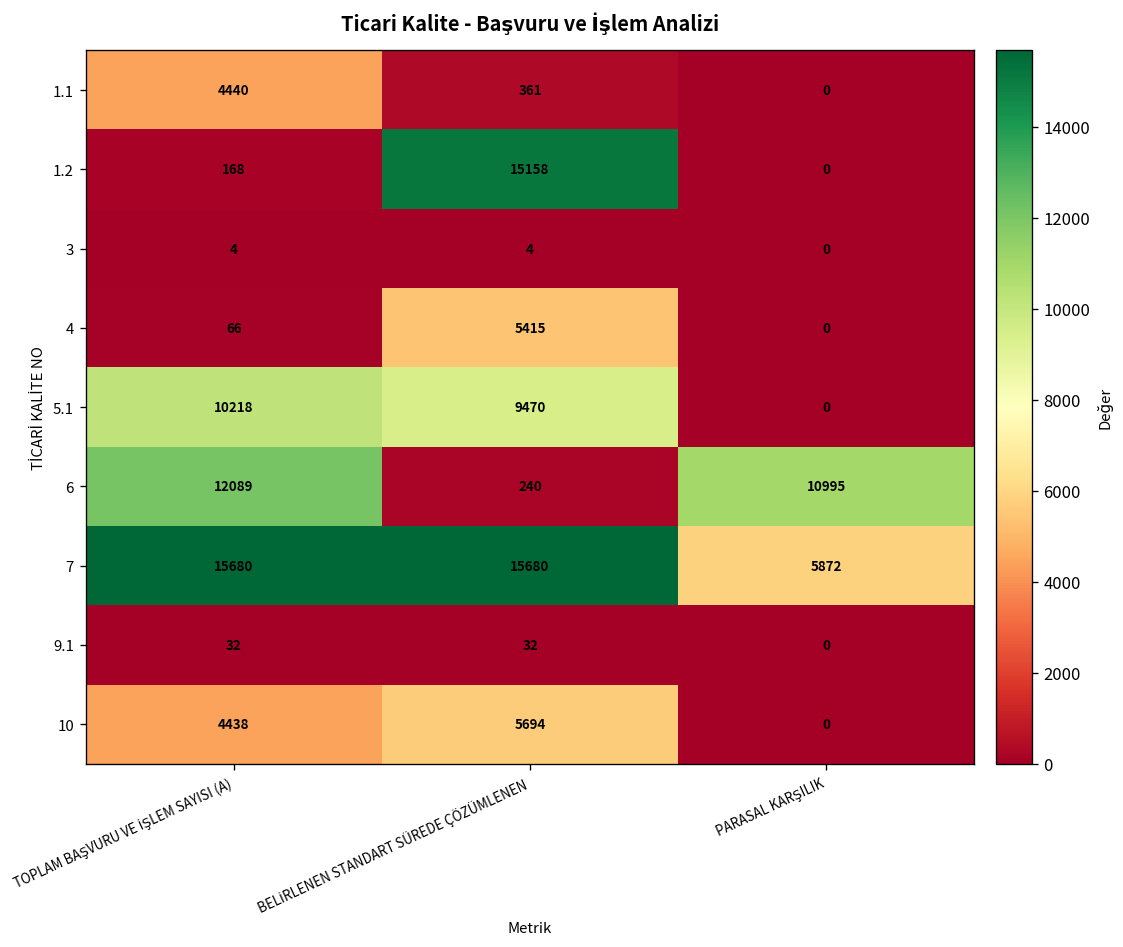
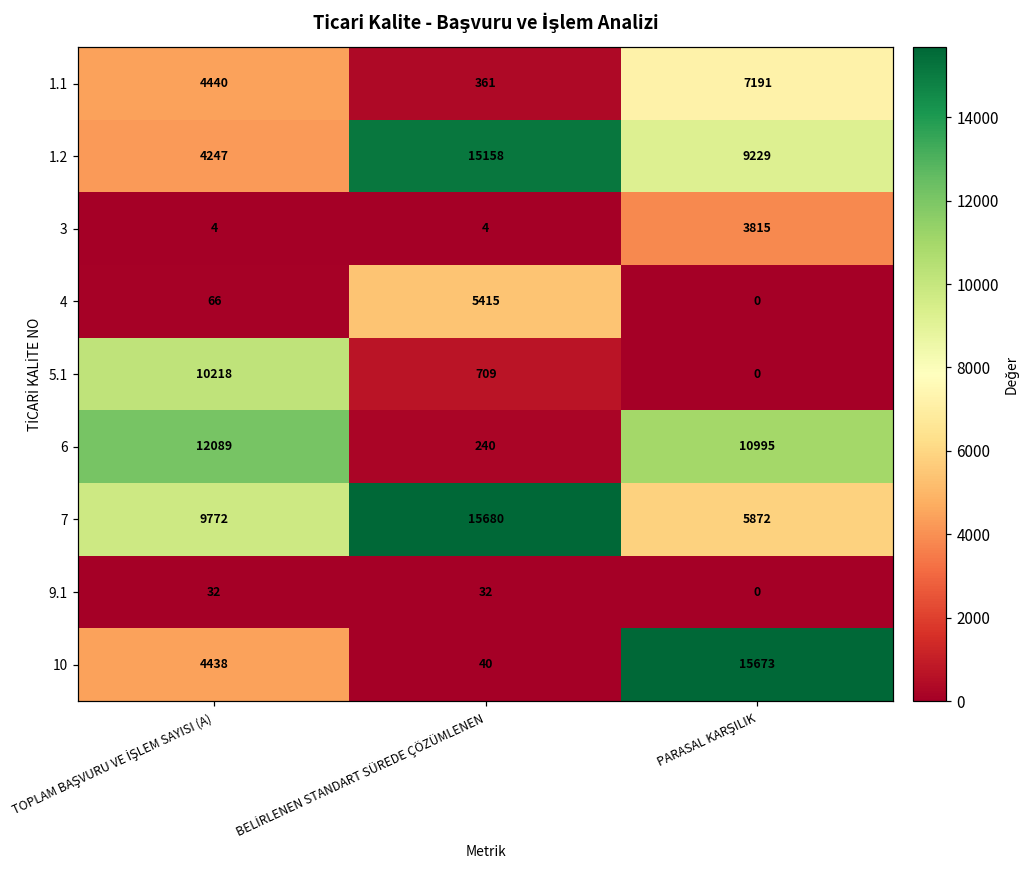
  {
    "1.1": {
      "TOPLAM BAŞVURU VE İŞLEM SAYISI (A)": 4440,
      "BELİRLENEN STANDART SÜREDE ÇÖZÜMLENEN": 361,
-     "PARASAL KARŞILIK": 0
+     "PARASAL KARŞILIK": 7191
    },
    "1.2": {
-     "TOPLAM BAŞVURU VE İŞLEM SAYISI (A)": 168,
+     "TOPLAM BAŞVURU VE İŞLEM SAYISI (A)": 4247,
      "BELİRLENEN STANDART SÜREDE ÇÖZÜMLENEN": 15158,
-     "PARASAL KARŞILIK": 0
+     "PARASAL KARŞILIK": 9229
    },
    "3": {
      "TOPLAM BAŞVURU VE İŞLEM SAYISI (A)": 4,
      "BELİRLENEN STANDART SÜREDE ÇÖZÜMLENEN": 4,
-     "PARASAL KARŞILIK": 0
+     "PARASAL KARŞILIK": 3815
    },
    "4": {
      "TOPLAM BAŞVURU VE İŞLEM SAYISI (A)": 66,
      "BELİRLENEN STANDART SÜREDE ÇÖZÜMLENEN": 5415,
      "PARASAL KARŞILIK": 0
    },
    "5.1": {
      "TOPLAM BAŞVURU VE İŞLEM SAYISI (A)": 10218,
-     "BELİRLENEN STANDART SÜREDE ÇÖZÜMLENEN": 9470,
+     "BELİRLENEN STANDART SÜREDE ÇÖZÜMLENEN": 709,
      "PARASAL KARŞILIK": 0
    },
    "6": {
      "TOPLAM BAŞVURU VE İŞLEM SAYISI (A)": 12089,
      "BELİRLENEN STANDART SÜREDE ÇÖZÜMLENEN": 240,
      "PARASAL KARŞILIK": 10995
    },
    "7": {
-     "TOPLAM BAŞVURU VE İŞLEM SAYISI (A)": 15680,
+     "TOPLAM BAŞVURU VE İŞLEM SAYISI (A)": 9772,
      "BELİRLENEN STANDART SÜREDE ÇÖZÜMLENEN": 15680,
      "PARASAL KARŞILIK": 5872
    },
    "9.1": {
      "TOPLAM BAŞVURU VE İŞLEM SAYISI (A)": 32,
      "BELİRLENEN STANDART SÜREDE ÇÖZÜMLENEN": 32,
      "PARASAL KARŞILIK": 0
    },
    "10": {
      "TOPLAM BAŞVURU VE İŞLEM SAYISI (A)": 4438,
-     "BELİRLENEN STANDART SÜREDE ÇÖZÜMLENEN": 5694,
-     "PARASAL KARŞILIK": 0
+     "BELİRLENEN STANDART SÜREDE ÇÖZÜMLENEN": 40,
+     "PARASAL KARŞILIK": 15673
    }
  }
